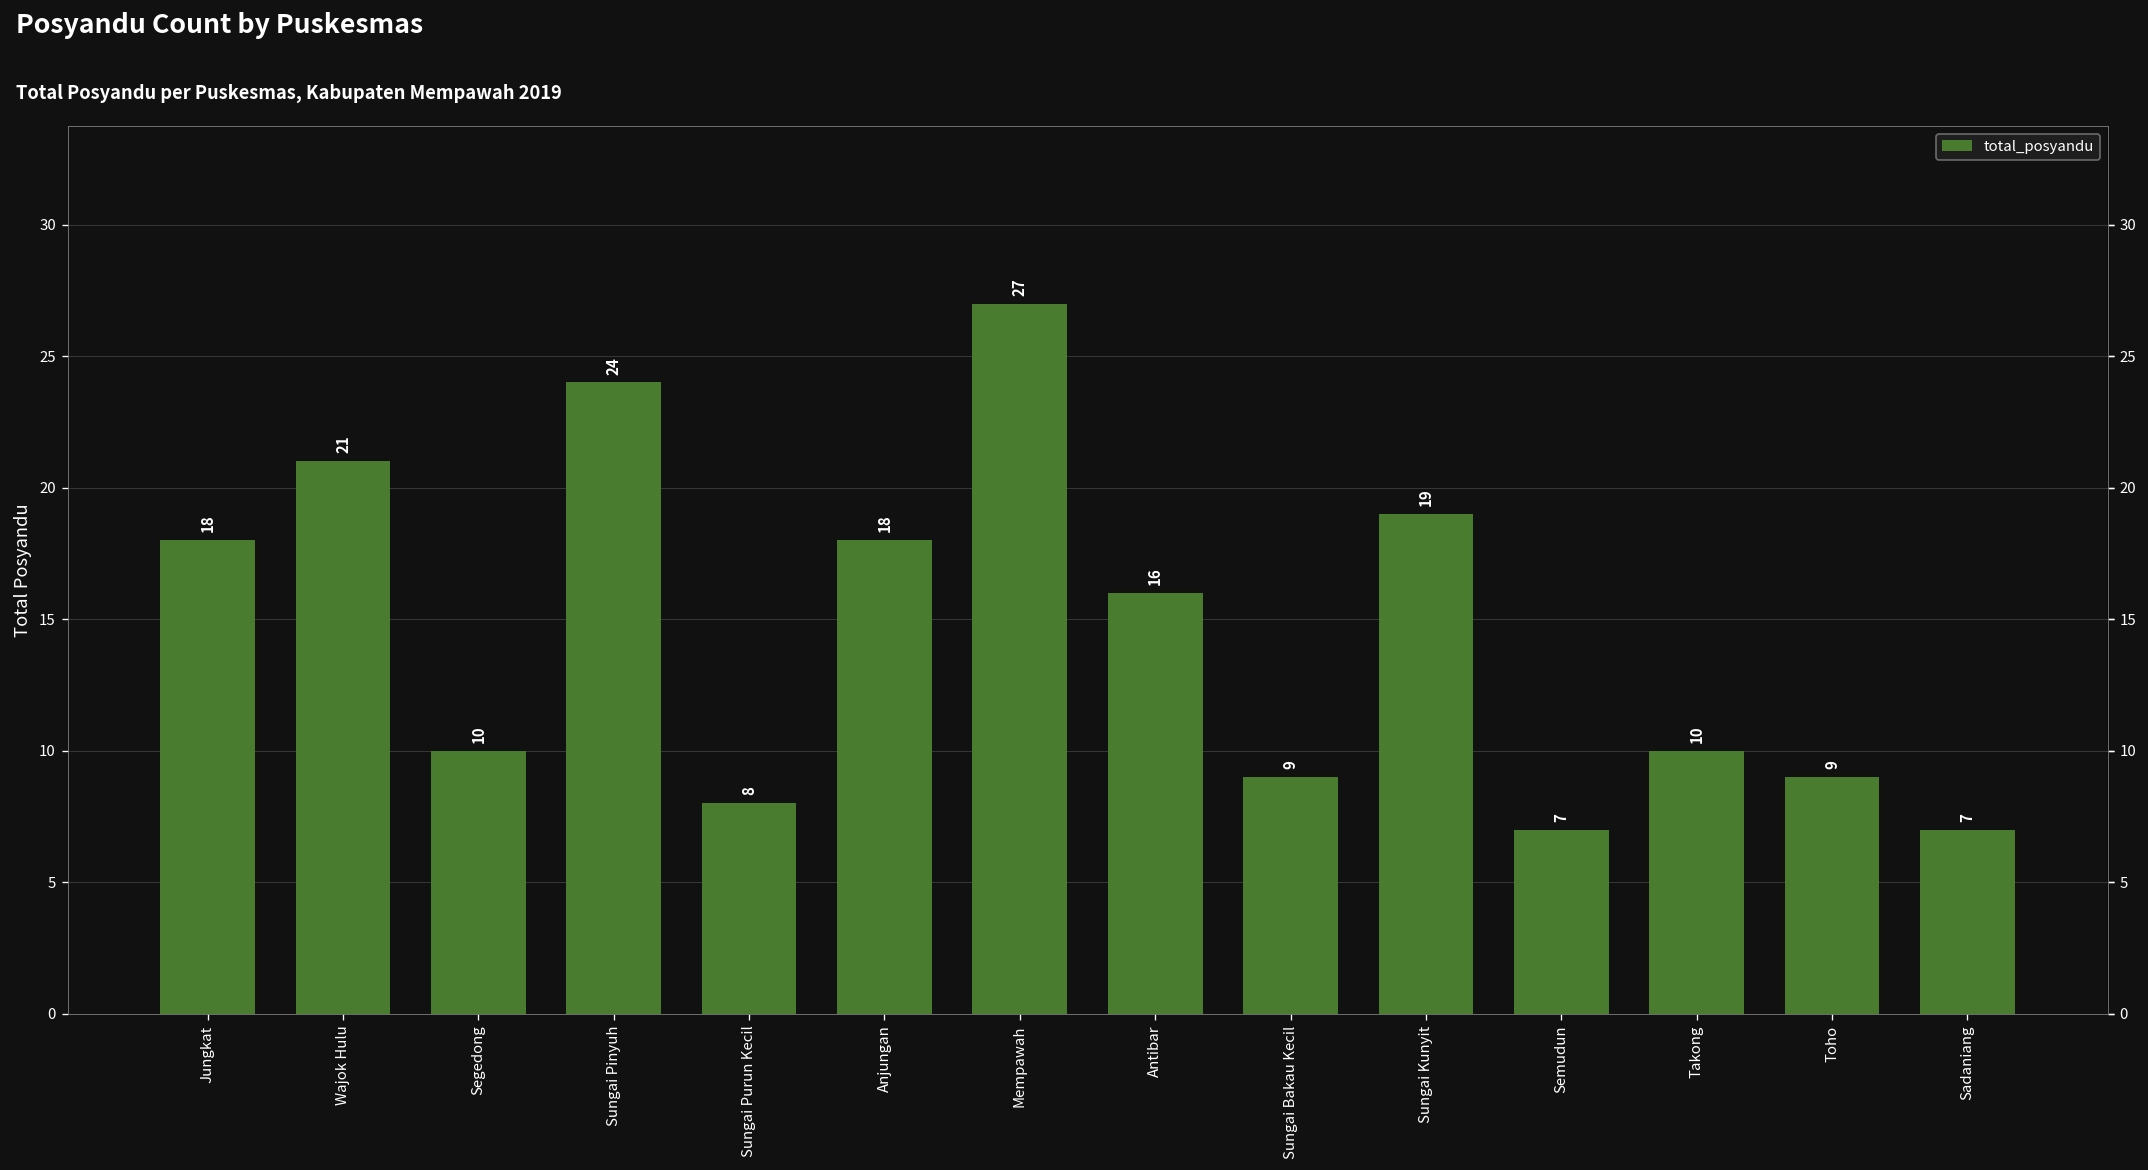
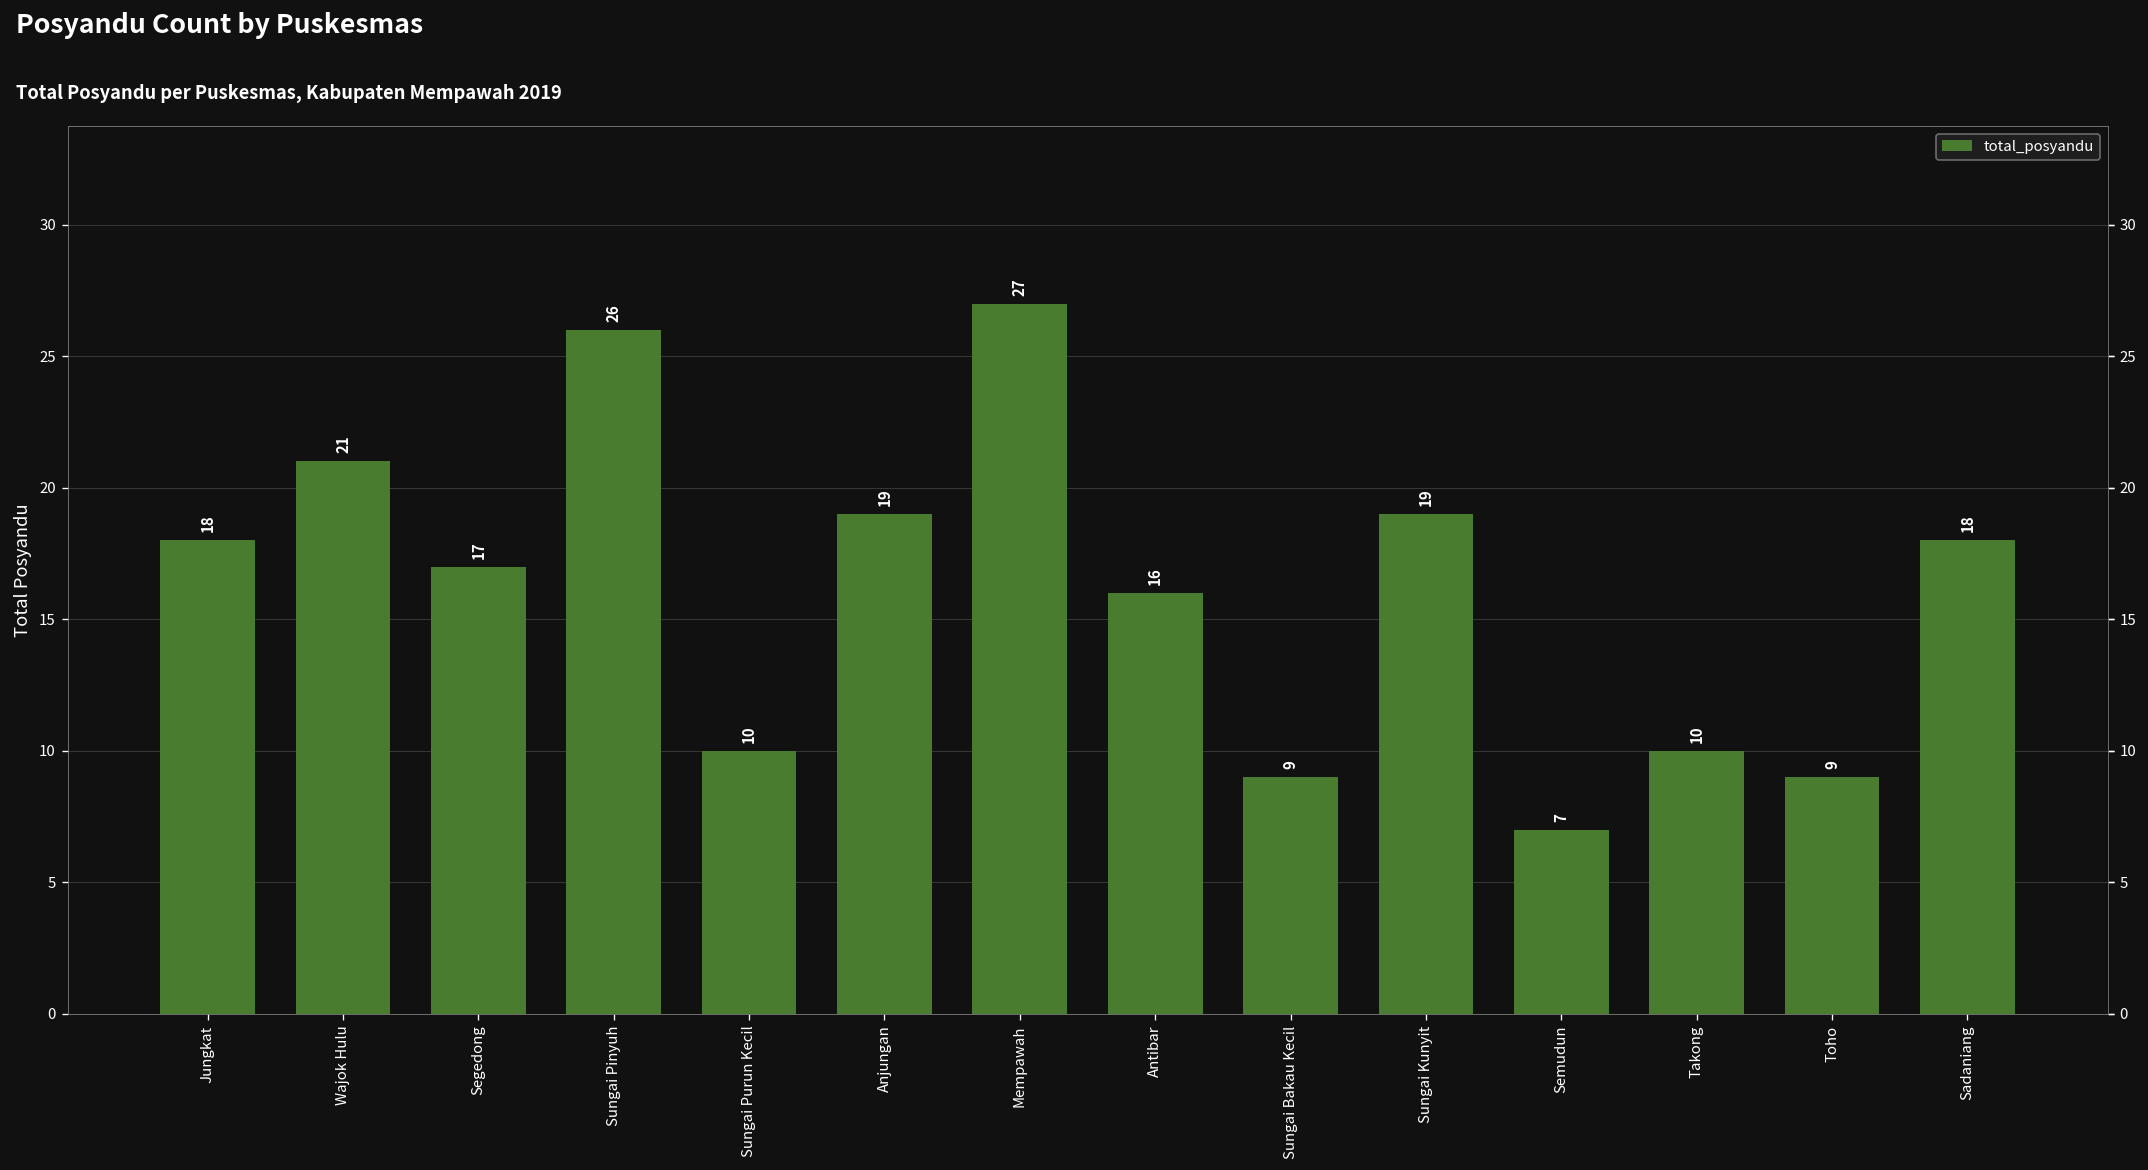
  {
    "Jungkat": 18,
    "Wajok Hulu": 21,
-   "Segedong": 10,
-   "Sungai Pinyuh": 24,
-   "Sungai Purun Kecil": 8,
-   "Anjungan": 18,
+   "Segedong": 17,
+   "Sungai Pinyuh": 26,
+   "Sungai Purun Kecil": 10,
+   "Anjungan": 19,
    "Mempawah": 27,
    "Antibar": 16,
    "Sungai Bakau Kecil": 9,
    "Sungai Kunyit": 19,
    "Semudun": 7,
    "Takong": 10,
    "Toho": 9,
-   "Sadaniang": 7
+   "Sadaniang": 18
  }
